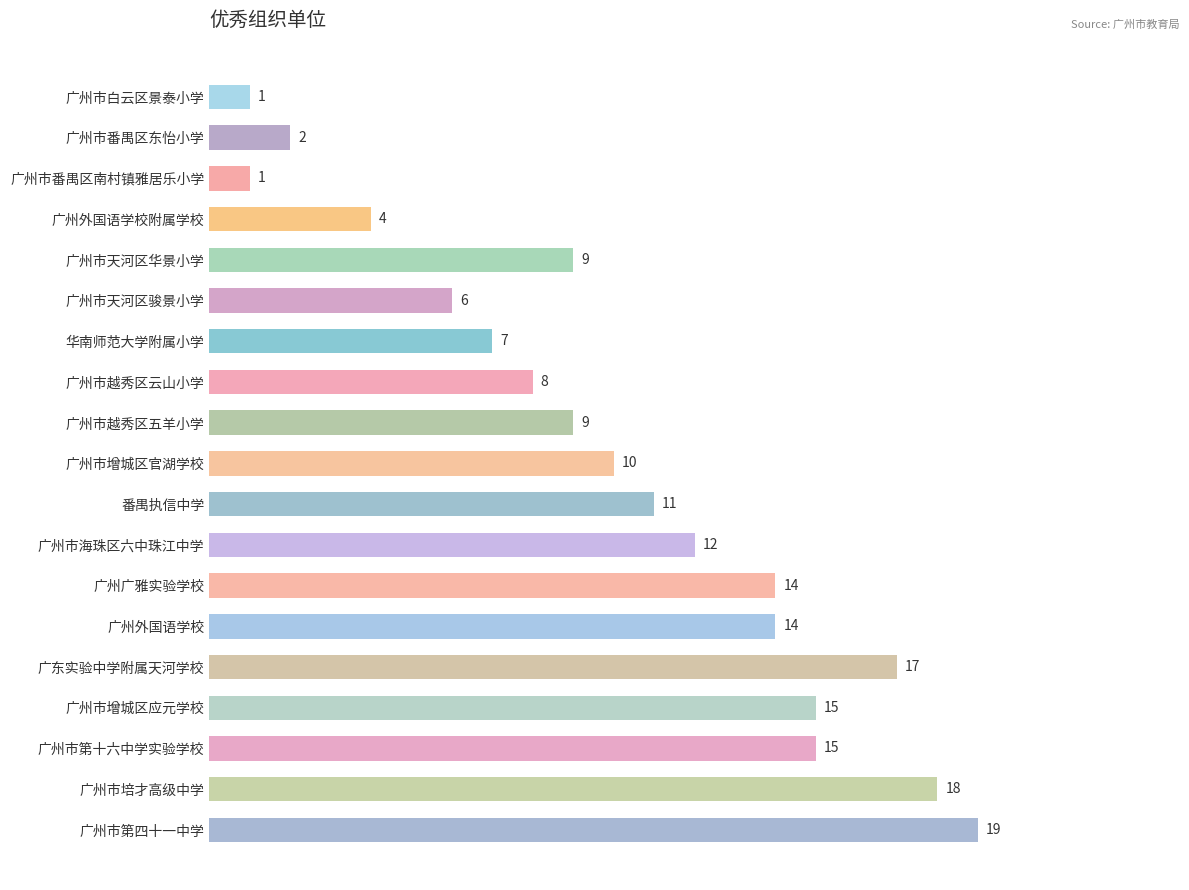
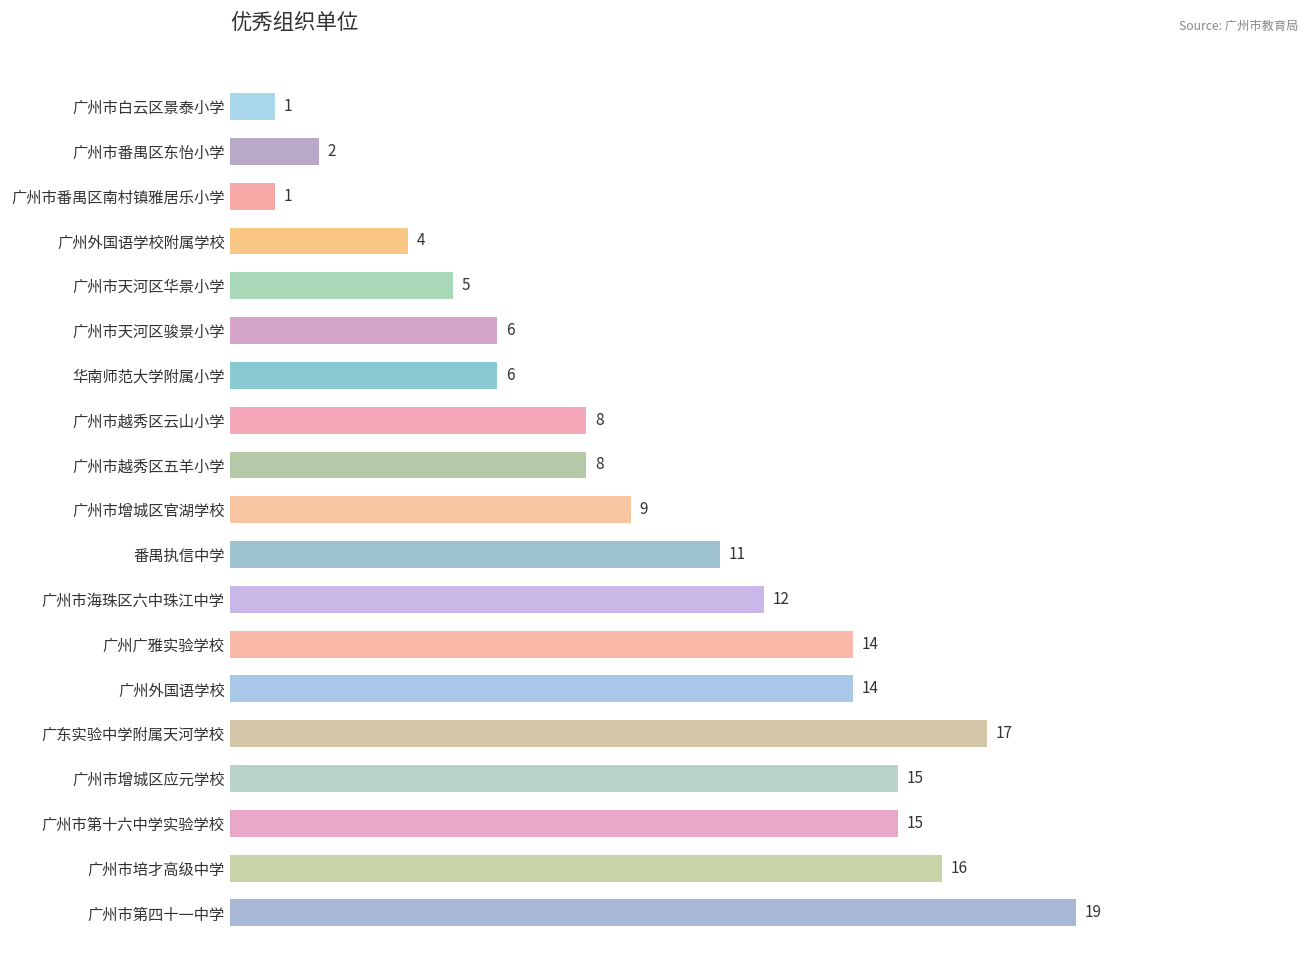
  {
    "广州市白云区景泰小学": 1,
    "广州市番禺区东怡小学": 2,
    "广州市番禺区南村镇雅居乐小学": 1,
    "广州外国语学校附属学校": 4,
-   "广州市天河区华景小学": 9,
+   "广州市天河区华景小学": 5,
    "广州市天河区骏景小学": 6,
-   "华南师范大学附属小学": 7,
+   "华南师范大学附属小学": 6,
    "广州市越秀区云山小学": 8,
-   "广州市越秀区五羊小学": 9,
-   "广州市增城区官湖学校": 10,
+   "广州市越秀区五羊小学": 8,
+   "广州市增城区官湖学校": 9,
    "番禺执信中学": 11,
    "广州市海珠区六中珠江中学": 12,
    "广州广雅实验学校": 14,
    "广州外国语学校": 14,
    "广东实验中学附属天河学校": 17,
    "广州市增城区应元学校": 15,
    "广州市第十六中学实验学校": 15,
-   "广州市培才高级中学": 18,
+   "广州市培才高级中学": 16,
    "广州市第四十一中学": 19
  }
